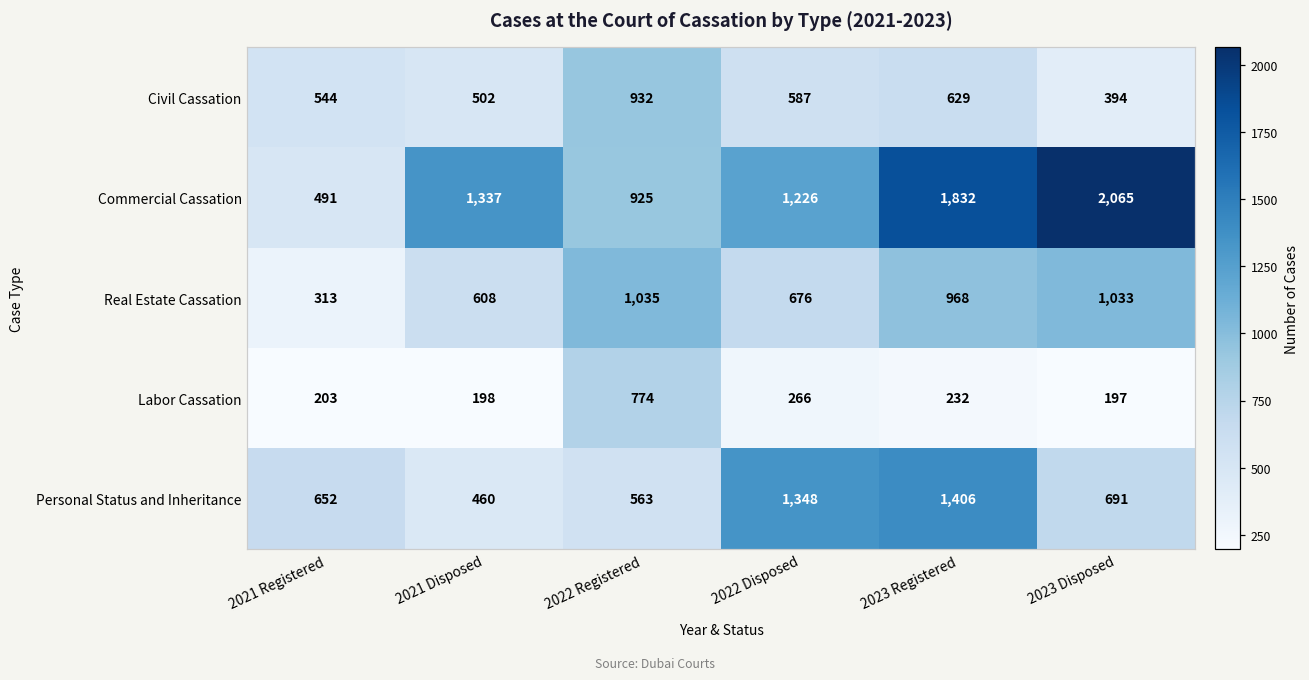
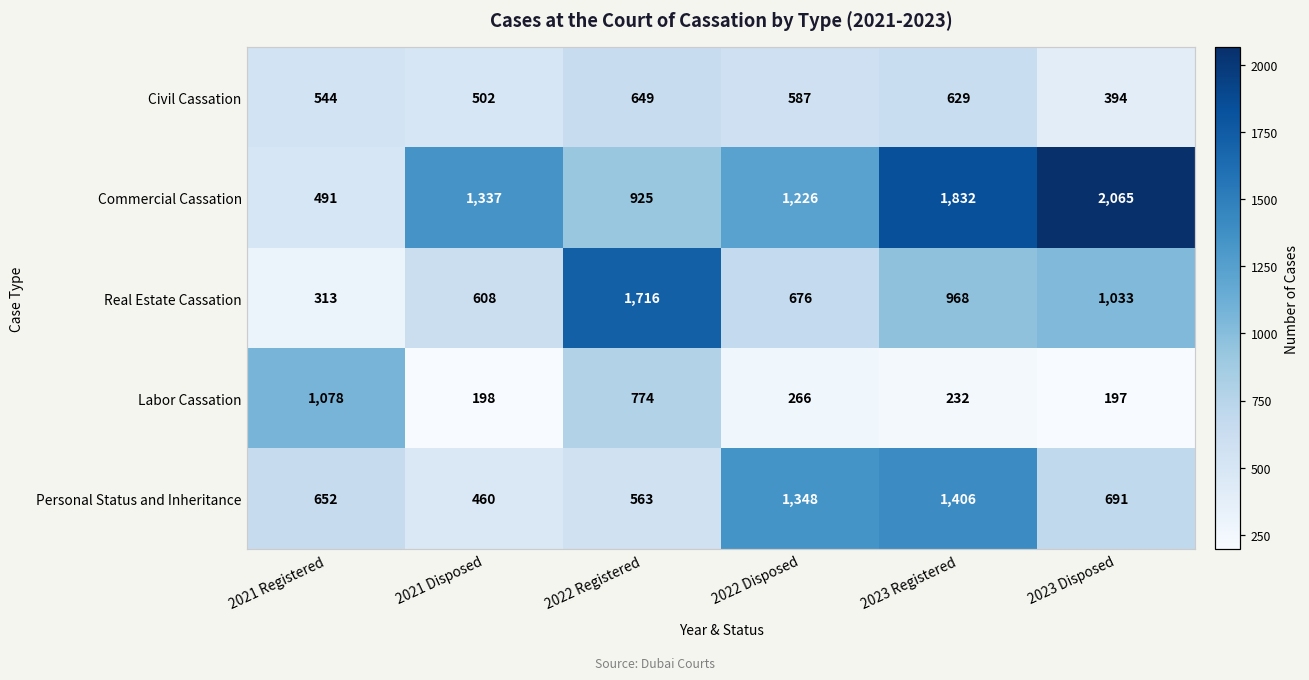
  {
    "Civil Cassation": {
      "2021 Registered": "544",
      "2021 Disposed": "502",
-     "2022 Registered": "932",
+     "2022 Registered": "649",
      "2022 Disposed": "587",
      "2023 Registered": "629",
      "2023 Disposed": "394"
    },
    "Commercial Cassation": {
      "2021 Registered": "491",
      "2021 Disposed": "1,337",
      "2022 Registered": "925",
      "2022 Disposed": "1,226",
      "2023 Registered": "1,832",
      "2023 Disposed": "2,065"
    },
    "Real Estate Cassation": {
      "2021 Registered": "313",
      "2021 Disposed": "608",
-     "2022 Registered": "1,035",
+     "2022 Registered": "1,716",
      "2022 Disposed": "676",
      "2023 Registered": "968",
      "2023 Disposed": "1,033"
    },
    "Labor Cassation": {
-     "2021 Registered": "203",
+     "2021 Registered": "1,078",
      "2021 Disposed": "198",
      "2022 Registered": "774",
      "2022 Disposed": "266",
      "2023 Registered": "232",
      "2023 Disposed": "197"
    },
    "Personal Status and Inheritance": {
      "2021 Registered": "652",
      "2021 Disposed": "460",
      "2022 Registered": "563",
      "2022 Disposed": "1,348",
      "2023 Registered": "1,406",
      "2023 Disposed": "691"
    }
  }
